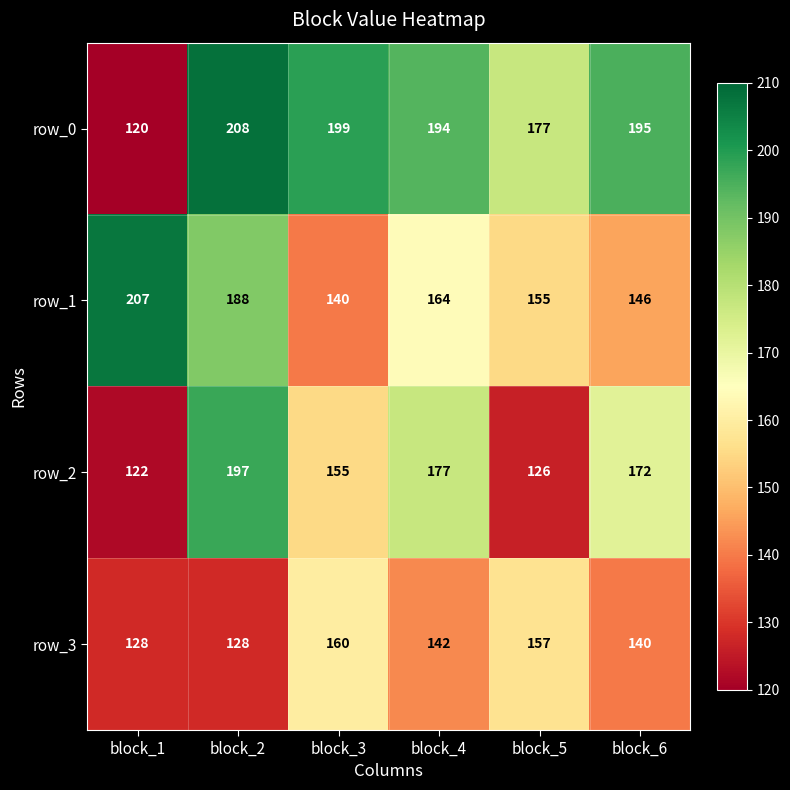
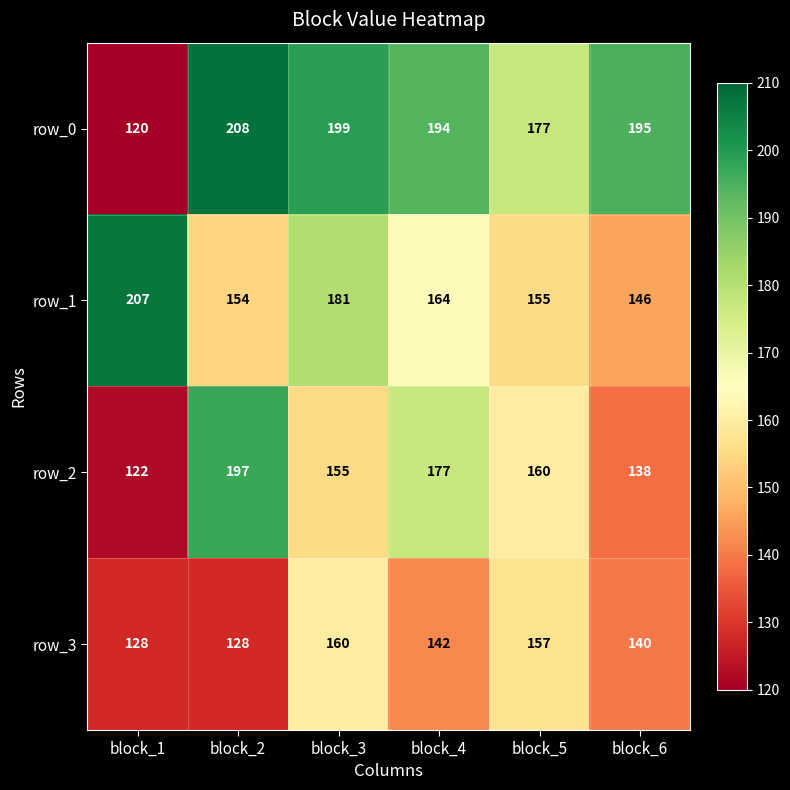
  {
    "row_0": {
      "block_1": 120,
      "block_2": 208,
      "block_3": 199,
      "block_4": 194,
      "block_5": 177,
      "block_6": 195
    },
    "row_1": {
      "block_1": 207,
-     "block_2": 188,
-     "block_3": 140,
+     "block_2": 154,
+     "block_3": 181,
      "block_4": 164,
      "block_5": 155,
      "block_6": 146
    },
    "row_2": {
      "block_1": 122,
      "block_2": 197,
      "block_3": 155,
      "block_4": 177,
-     "block_5": 126,
-     "block_6": 172
+     "block_5": 160,
+     "block_6": 138
    },
    "row_3": {
      "block_1": 128,
      "block_2": 128,
      "block_3": 160,
      "block_4": 142,
      "block_5": 157,
      "block_6": 140
    }
  }
